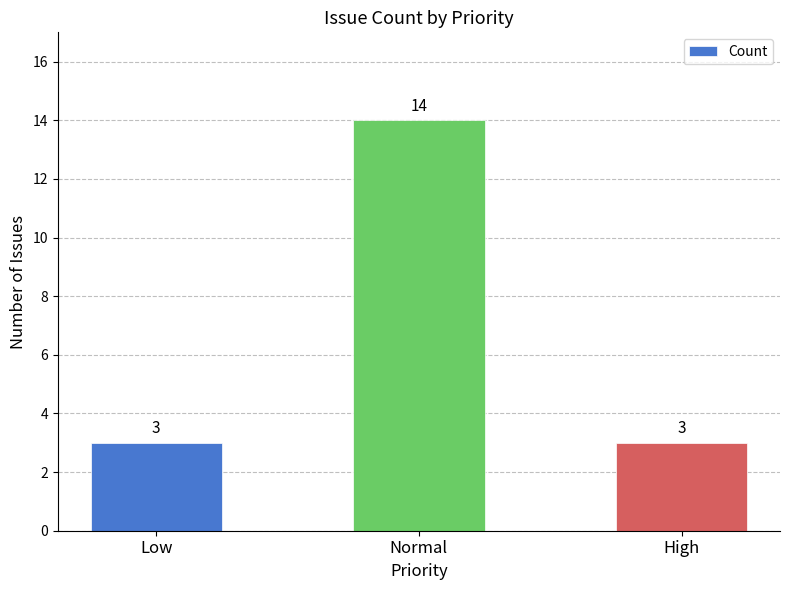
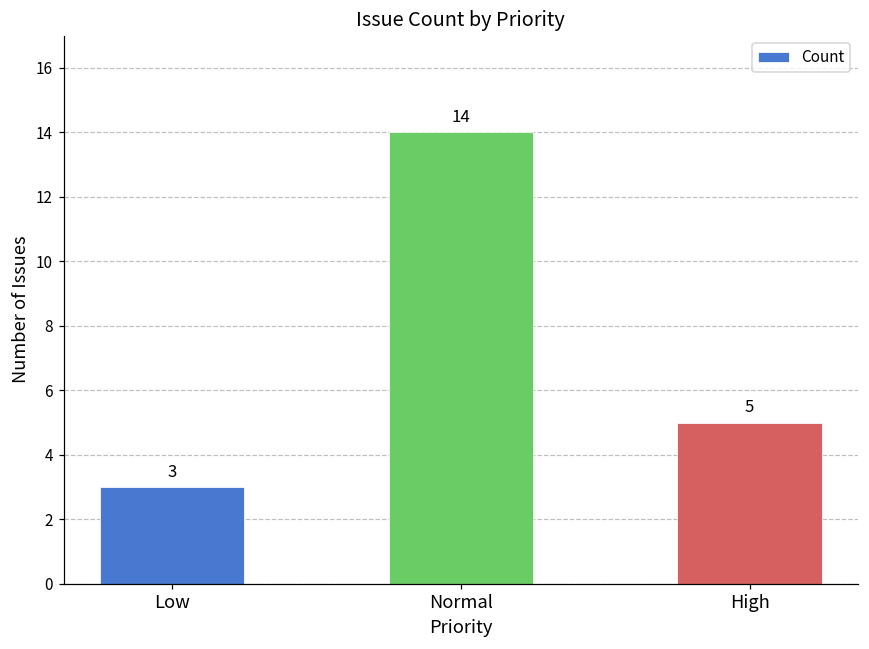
  {
    "Low": 3,
    "Normal": 14,
-   "High": 3
+   "High": 5
  }
